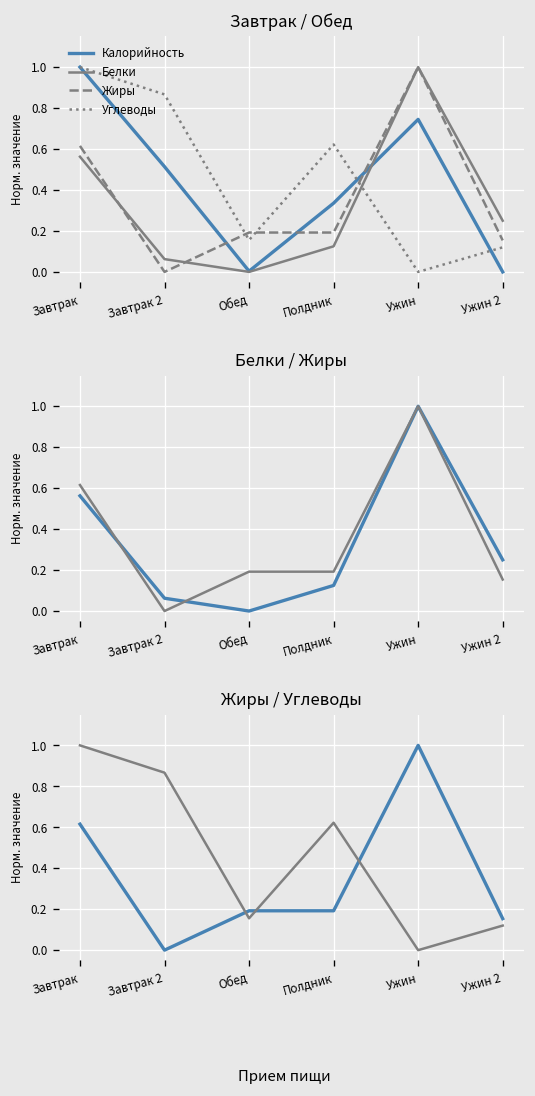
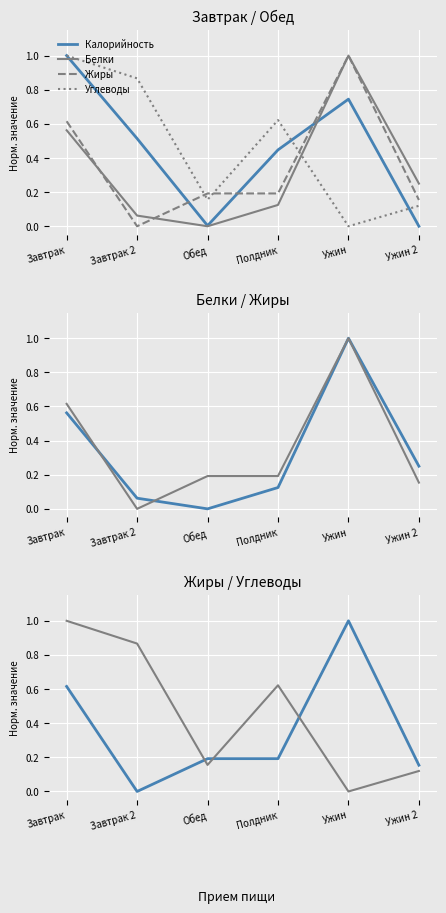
  {
    "Завтрак / Обед": {
      "Калорийность": {
        "Завтрак 2": 0.51,
-       "Полдник": 0.34,
+       "Полдник": 0.45,
        "Ужин": 0.74,
        "Ужин 2": 0.00
      }
    },
    "Белки / Жиры": {
      "Жиры": {
        "Завтрак": 0.62,
        "Завтрак 2": 0.00,
        "Обед": 0.19,
        "Полдник": 0.19,
        "Ужин 2": 0.15
      }
    },
    "Жиры / Углеводы": {
      "Углеводы": {
        "Завтрак": 1.00,
        "Завтрак 2": 0.87,
        "Обед": 0.16,
        "Полдник": 0.62,
        "Ужин": 0.00,
        "Ужин 2": 0.12
      }
    }
  }
